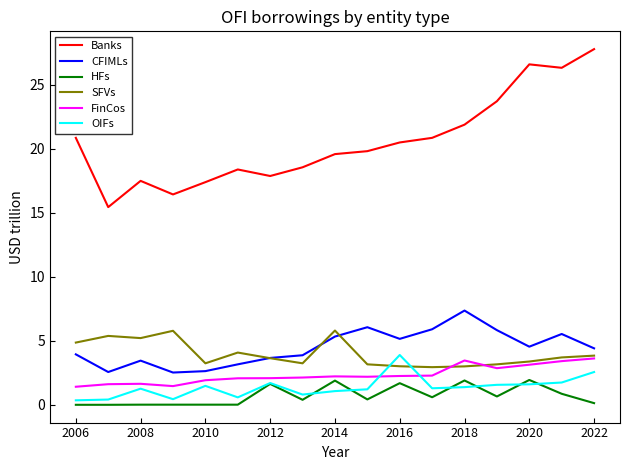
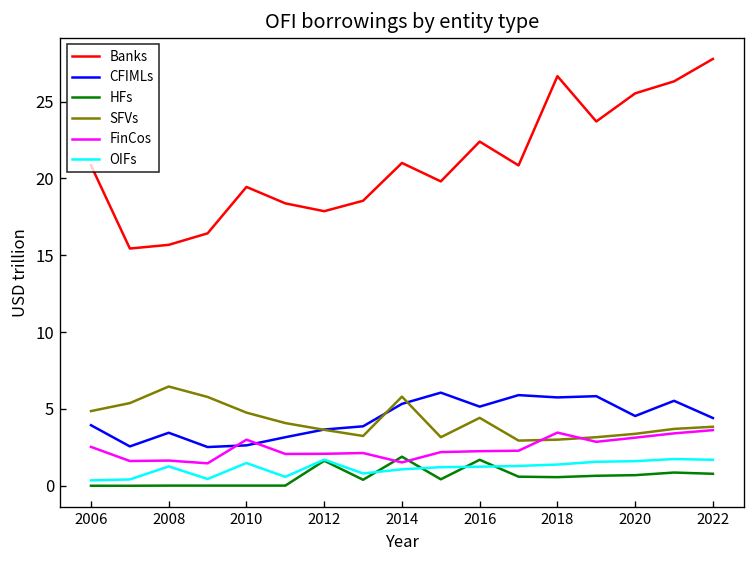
  {
    "Banks": {
      "2006": 20.9,
-     "2008": 17.5,
-     "2010": 17.4,
+     "2008": 15.7,
+     "2010": 19.5,
      "2012": 17.9,
-     "2014": 19.6,
-     "2016": 20.5,
-     "2018": 21.9,
-     "2020": 26.6,
+     "2014": 21.0,
+     "2016": 22.4,
+     "2018": 26.7,
+     "2020": 25.5,
      "2022": 27.8
    },
    "CFIMLs": {
      "2006": 3.9,
      "2008": 3.5,
      "2010": 2.6,
      "2014": 5.3,
      "2016": 5.2,
-     "2018": 7.4,
+     "2018": 5.8,
      "2020": 4.5,
      "2022": 4.4
    },
    "HFs": {
      "2006": 0.0,
      "2008": 0.0,
      "2010": 0.0,
      "2014": 1.9,
      "2016": 1.7,
-     "2018": 1.9,
-     "2020": 1.9,
-     "2022": 0.1
+     "2018": 0.6,
+     "2020": 0.7,
+     "2022": 0.8
    },
    "SFVs": {
      "2006": 4.9,
-     "2008": 5.2,
-     "2010": 3.2,
+     "2008": 6.5,
+     "2010": 4.8,
      "2014": 5.8,
-     "2016": 3.0,
+     "2016": 4.4,
      "2018": 3.0,
      "2020": 3.4,
      "2022": 3.8
    },
    "FinCos": {
-     "2006": 1.4,
+     "2006": 2.5,
      "2008": 1.6,
-     "2010": 1.9,
+     "2010": 3.0,
      "2012": 2.1,
-     "2014": 2.2,
+     "2014": 1.5,
      "2016": 2.3,
      "2018": 3.5,
      "2020": 3.1,
      "2022": 3.6
    },
    "OIFs": {
      "2006": 0.4,
      "2008": 1.3,
      "2010": 1.5,
      "2014": 1.1,
-     "2016": 3.9,
+     "2016": 1.2,
      "2018": 1.4,
      "2020": 1.6,
-     "2022": 2.6
+     "2022": 1.7
    }
  }
